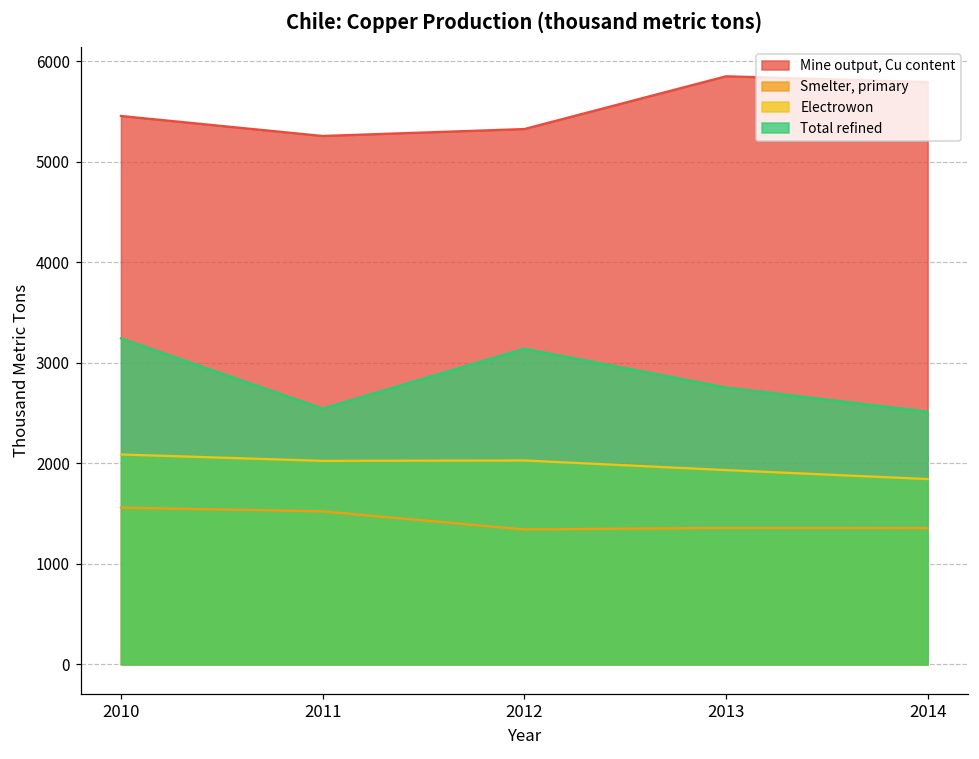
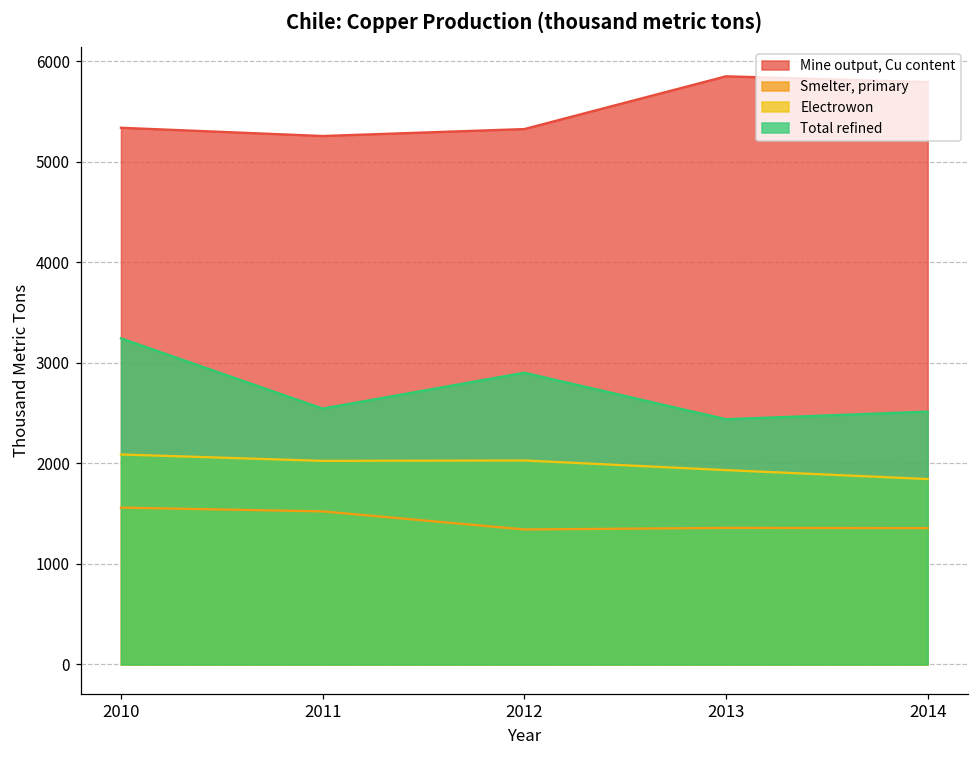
  {
    "Mine output, Cu content": {
-     "2010": 5500,
+     "2010": 5300,
      "2011": 5300,
      "2012": 5300,
      "2013": 5900
    },
    "Total refined": {
      "2010": 3200,
      "2011": 2500,
-     "2012": 3100,
-     "2013": 2800,
+     "2012": 2900,
+     "2013": 2400,
      "2014": 2500
    }
  }
